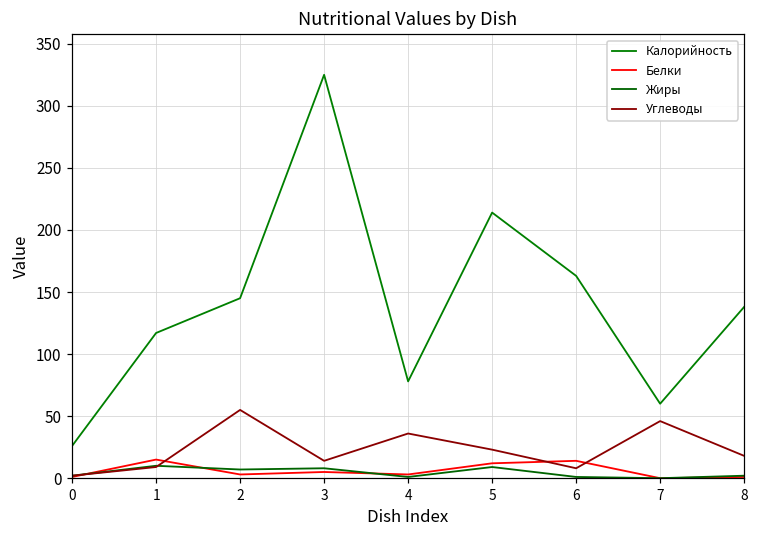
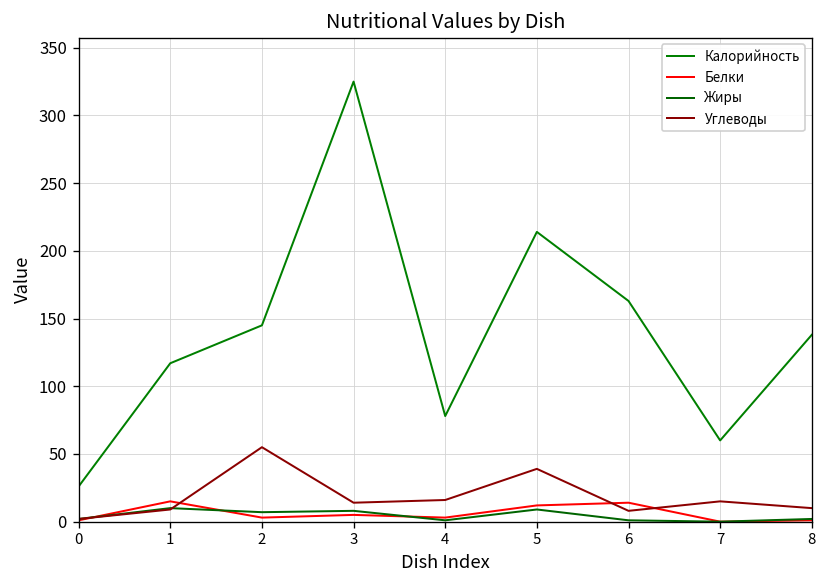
  {
    "Белки": {
      "1": 15,
      "2": 3,
      "3": 5,
      "5": 12,
      "6": 14
    },
    "Углеводы": {
      "2": 55,
      "3": 14,
-     "4": 36,
-     "5": 23,
+     "4": 16,
+     "5": 39,
      "6": 8,
-     "7": 46,
-     "8": 18
+     "7": 15,
+     "8": 10
    }
  }
